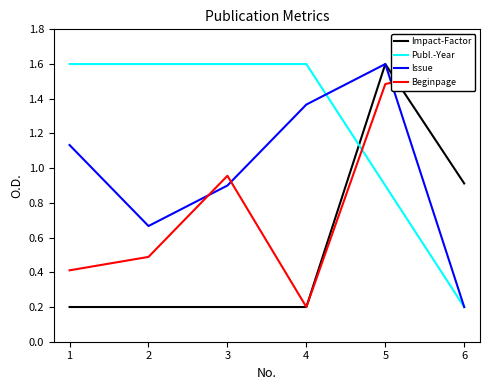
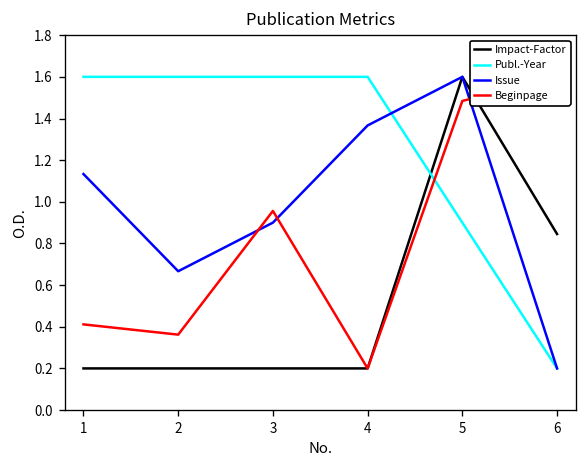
  {
    "Impact-Factor": {
      "1": 0.20,
      "2": 0.20,
      "3": 0.20,
-     "6": 0.91
+     "6": 0.85
    },
    "Publ.-Year": {
      "1": 1.60,
      "2": 1.60,
      "3": 1.60,
      "4": 1.60,
      "5": 0.90
    },
    "Issue": {
      "1": 1.13,
      "2": 0.67,
      "3": 0.90,
      "4": 1.37
    },
    "Beginpage": {
      "1": 0.41,
-     "2": 0.49,
+     "2": 0.36,
      "3": 0.96,
      "5": 1.48
    }
  }
